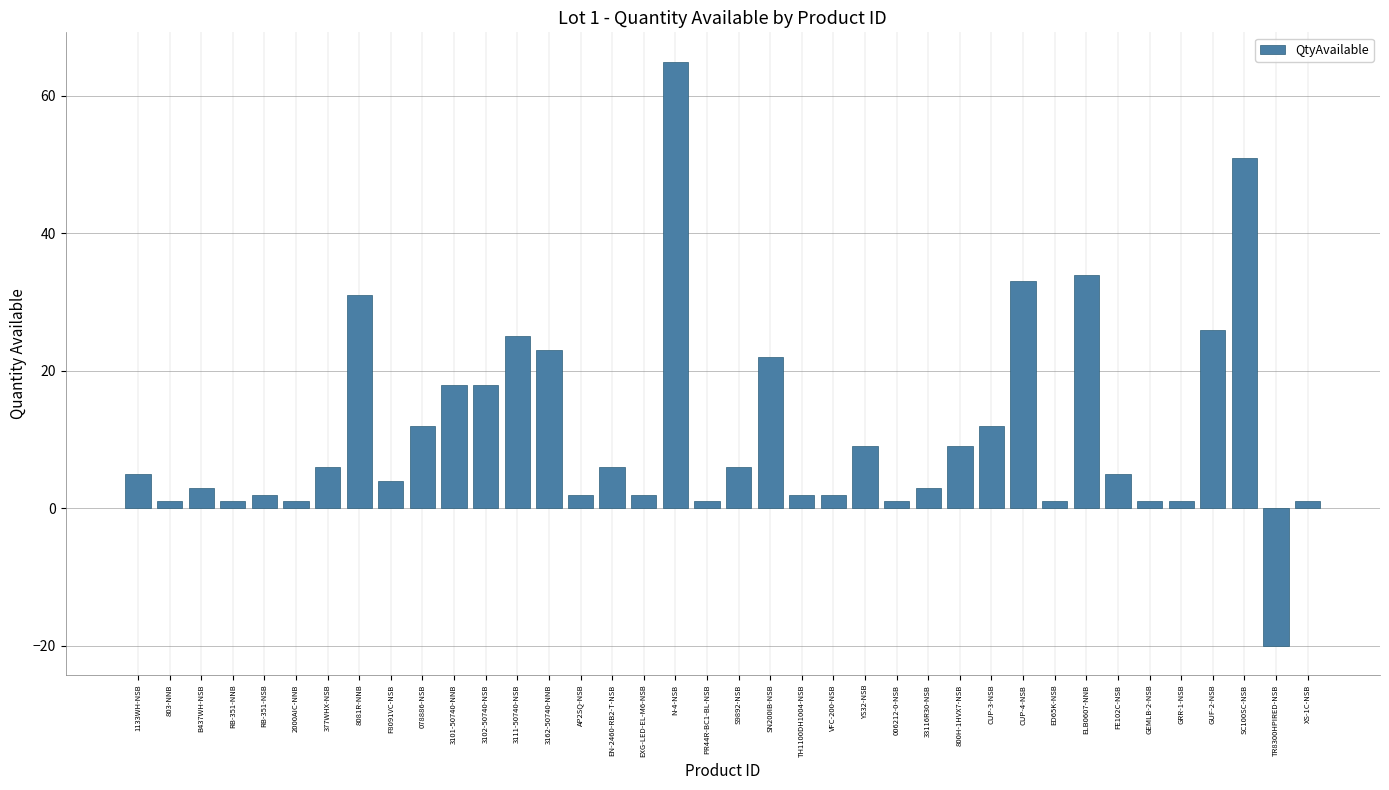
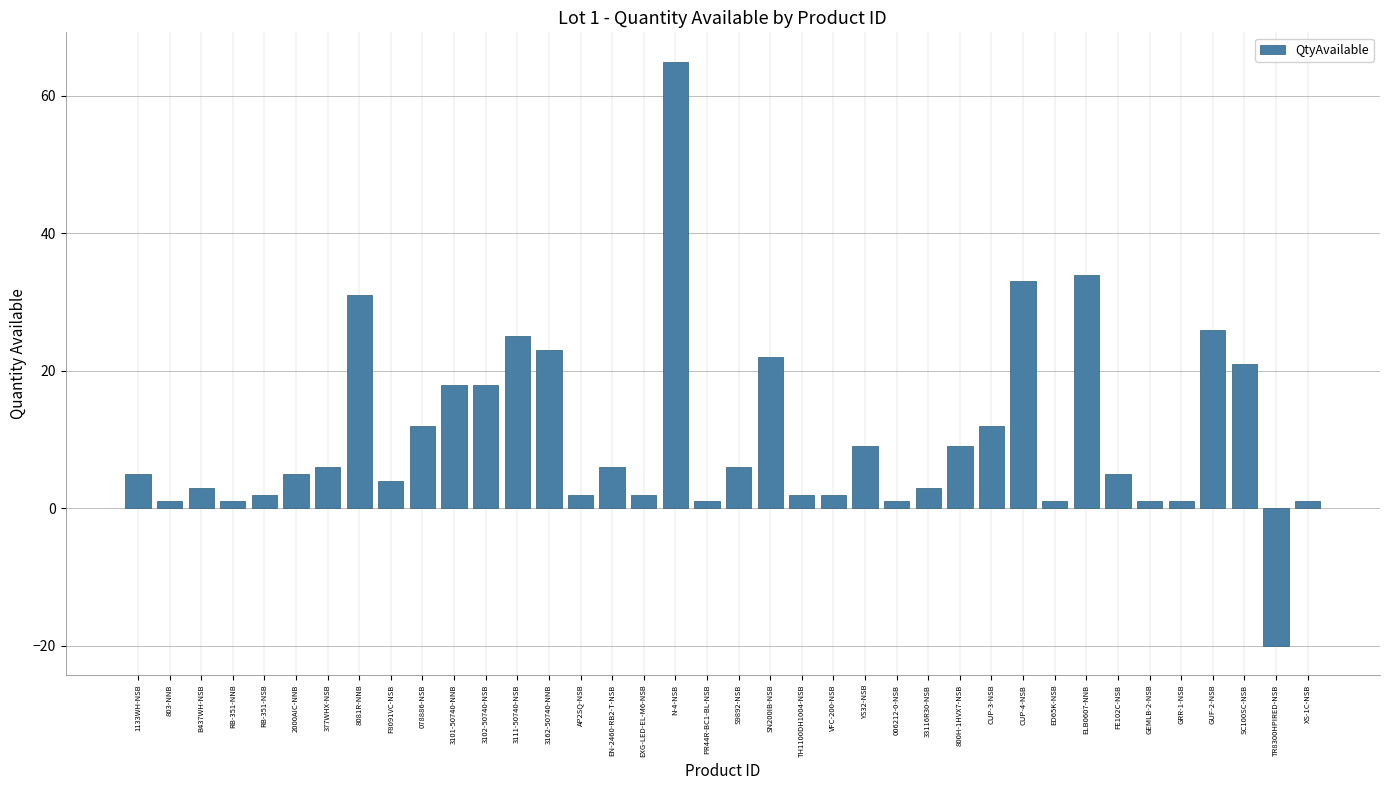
  {
    "1133WH-NSB": 5,
    "803-NNB": 1,
    "B437WH-NSB": 3,
    "RB-351-NNB": 1,
    "RB-351-NSB": 2,
-   "2000AIC-NNB": 1,
+   "2000AIC-NNB": 5,
    "377WHX-NSB": 6,
    "8081R-NNB": 31,
    "F8091VC-NSB": 4,
    "078886-NSB": 12,
    "3101-50740-NNB": 18,
    "3102-50740-NSB": 18,
    "3111-50740-NSB": 25,
    "3162-50740-NNB": 23,
    "AP2SQ-NSB": 2,
    "EN-2460-RB2-T-NSB": 6,
    "EXG-LED-EL-M6-NSB": 2,
    "N-4-NSB": 65,
    "PR44R-BC1-BL-NSB": 1,
    "S9892-NSB": 6,
    "SN200IB-NSB": 22,
    "TH1100DH1004-NSB": 2,
    "VFC-200-NSB": 2,
    "YS32-NSB": 9,
    "006212-0-NSB": 1,
    "33116R30-NSB": 3,
    "800H-1HVX7-NSB": 9,
    "CUP-3-NSB": 12,
    "CUP-4-NSB": 33,
    "ED65K-NSB": 1,
    "ELB0607-NNB": 34,
    "FE102C-NSB": 5,
    "GEMLB-2-NSB": 1,
    "GRR-1-NSB": 1,
    "GUF-2-NSB": 26,
-   "SC100SC-NSB": 51,
+   "SC100SC-NSB": 21,
    "TR8300HPIRED-NSB": -20,
    "XS-1C-NSB": 1
  }
